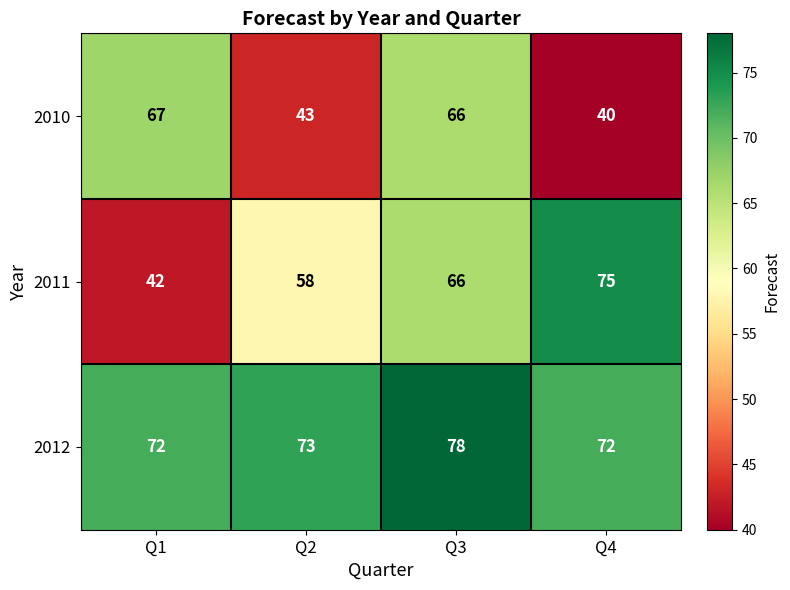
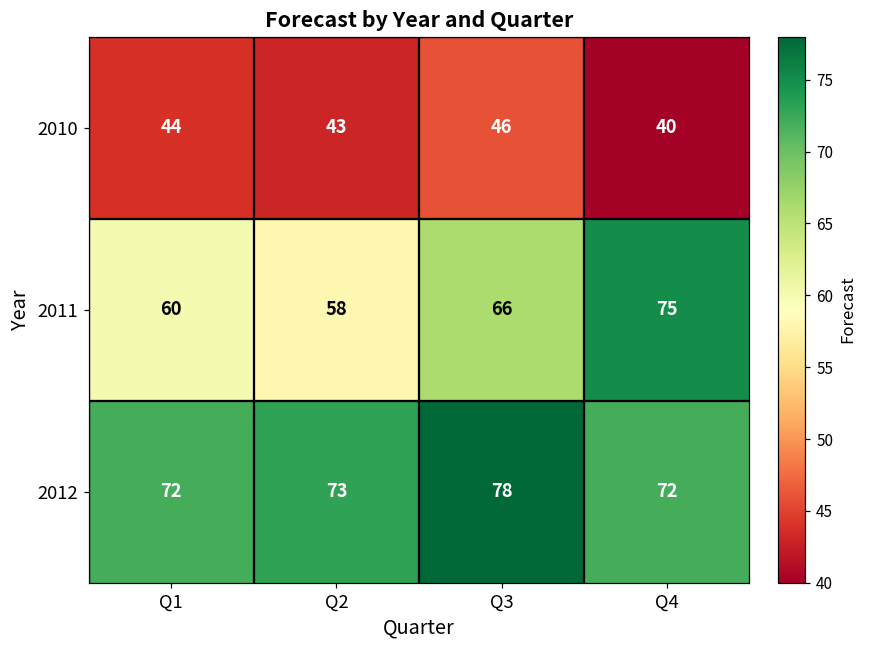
  {
    "2010": {
-     "Q1": 67,
+     "Q1": 44,
      "Q2": 43,
-     "Q3": 66,
+     "Q3": 46,
      "Q4": 40
    },
    "2011": {
-     "Q1": 42,
+     "Q1": 60,
      "Q2": 58,
      "Q3": 66,
      "Q4": 75
    },
    "2012": {
      "Q1": 72,
      "Q2": 73,
      "Q3": 78,
      "Q4": 72
    }
  }
